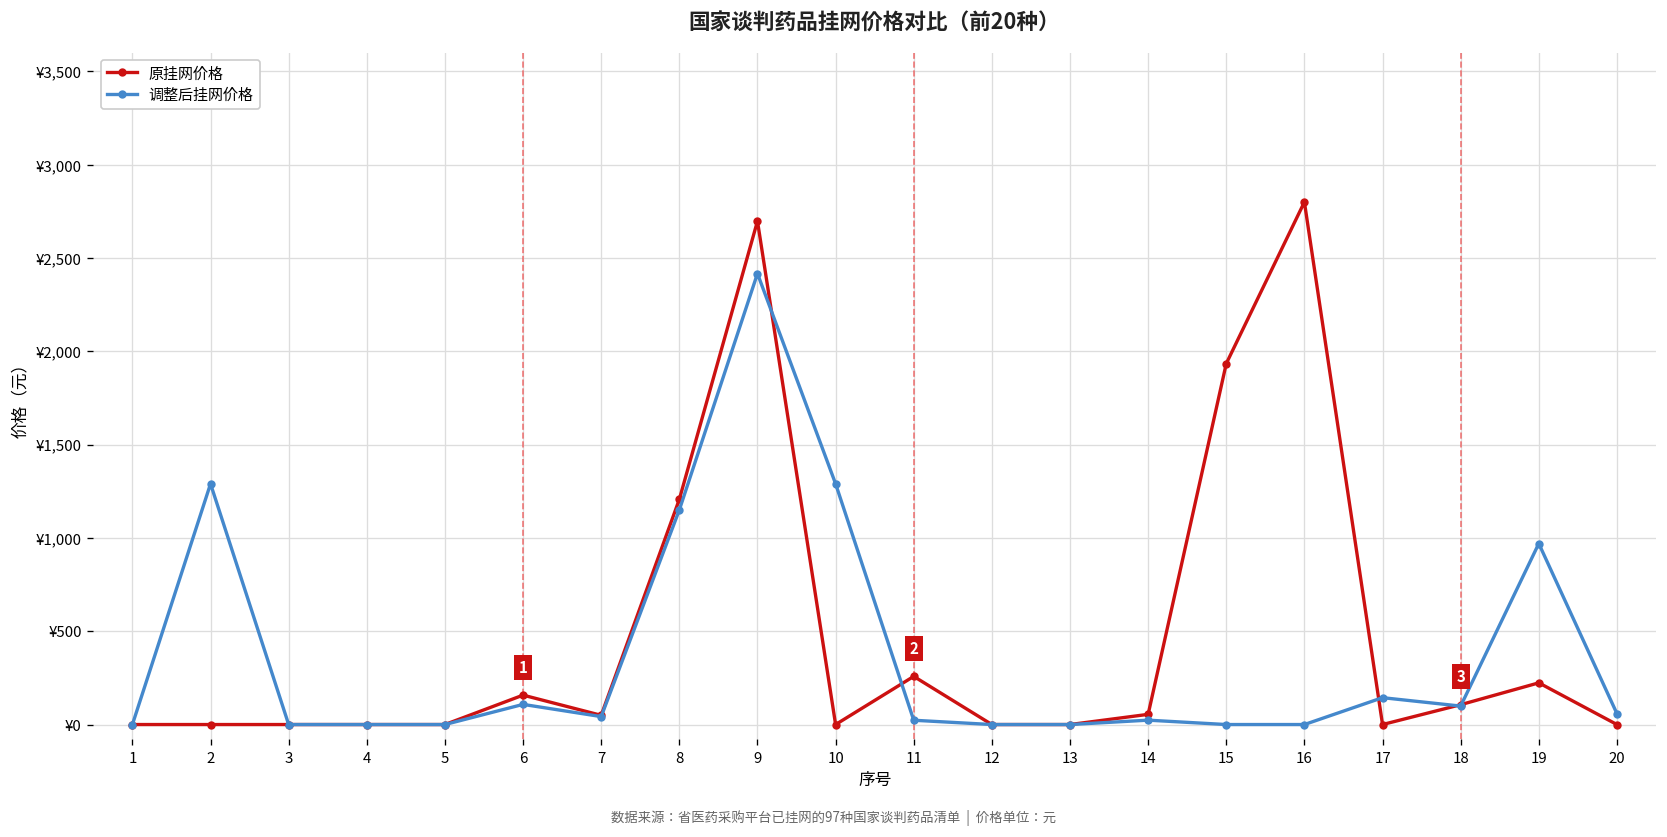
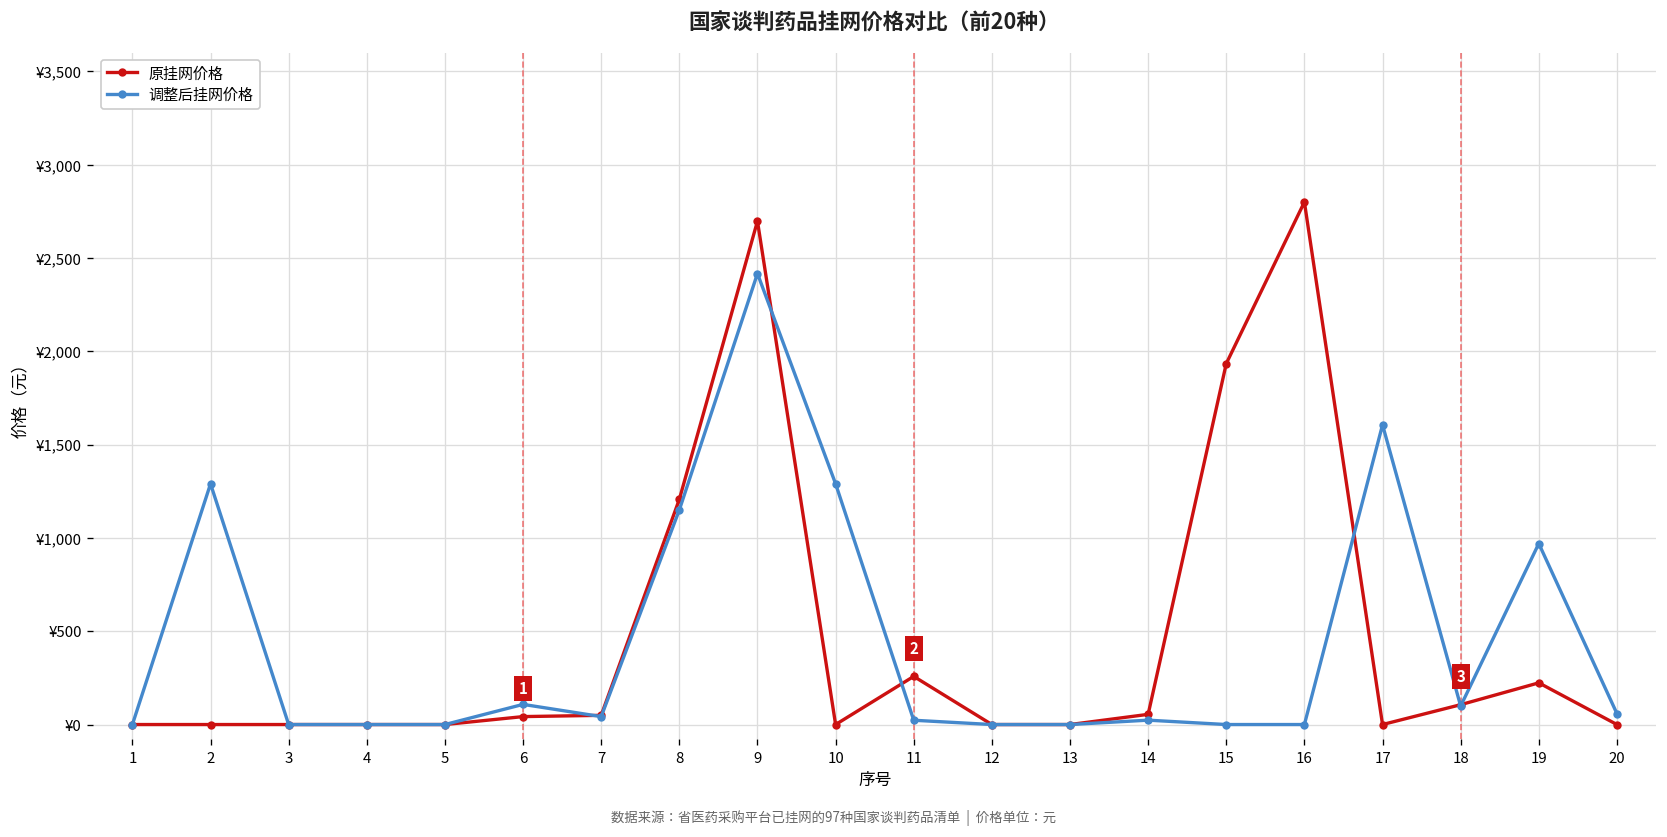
  {
    "原挂网价格": {
      "2": "¥0",
-     "6": "¥160",
+     "6": "¥40",
      "8": "¥1,210",
      "9": "¥2,700",
      "10": "¥0",
      "14": "¥50",
      "15": "¥1,930",
      "16": "¥2,800",
      "17": "¥0",
      "19": "¥220",
      "20": "¥0"
    },
    "调整后挂网价格": {
      "2": "¥1,290",
      "6": "¥110",
      "8": "¥1,150",
      "9": "¥2,420",
      "10": "¥1,290",
      "11": "¥20",
      "14": "¥20",
      "15": "¥0",
      "16": "¥0",
-     "17": "¥140",
+     "17": "¥1,610",
      "19": "¥970",
      "20": "¥60"
    }
  }
